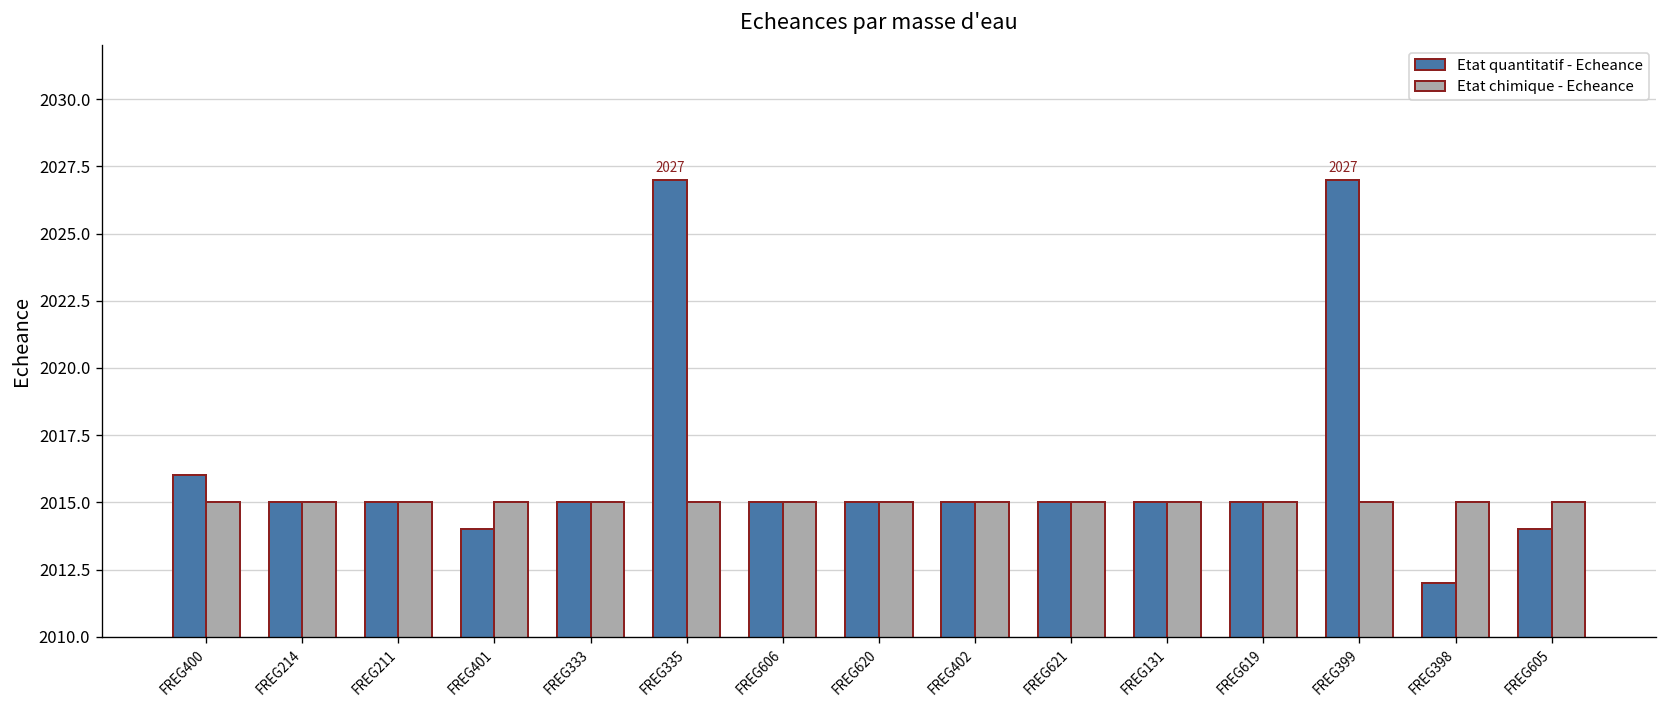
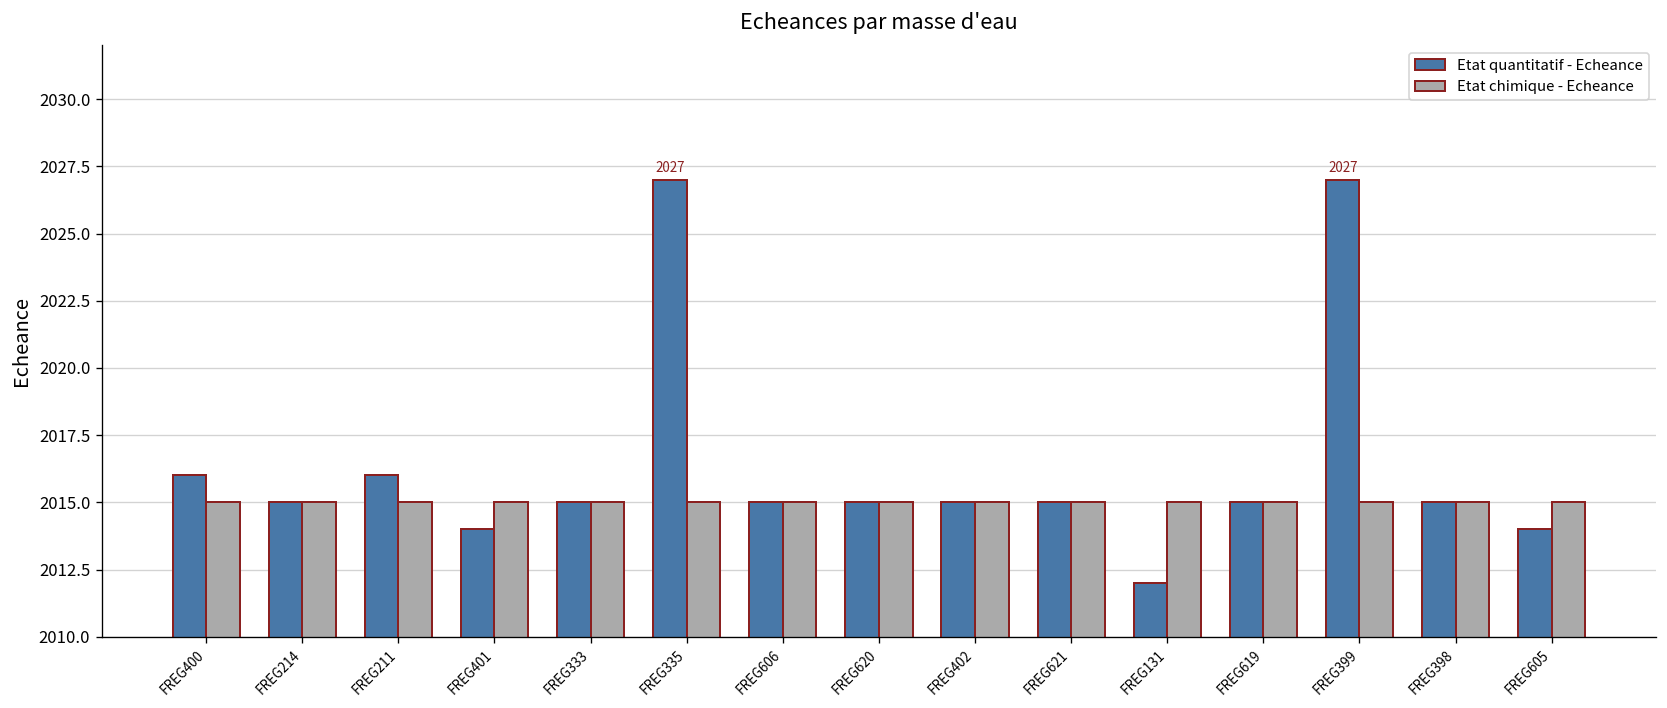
  {
    "Etat quantitatif - Echeance": {
      "FREG400": 2016,
      "FREG214": 2015,
-     "FREG211": 2015,
+     "FREG211": 2016,
      "FREG401": 2014,
      "FREG333": 2015,
      "FREG606": 2015,
      "FREG620": 2015,
      "FREG402": 2015,
      "FREG621": 2015,
-     "FREG131": 2015,
+     "FREG131": 2012,
      "FREG619": 2015,
-     "FREG398": 2012,
+     "FREG398": 2015,
      "FREG605": 2014
    },
    "Etat chimique - Echeance": {
      "FREG400": 2015,
      "FREG214": 2015,
      "FREG211": 2015,
      "FREG401": 2015,
      "FREG333": 2015,
      "FREG335": 2015,
      "FREG606": 2015,
      "FREG620": 2015,
      "FREG402": 2015,
      "FREG621": 2015,
      "FREG131": 2015,
      "FREG619": 2015,
      "FREG399": 2015,
      "FREG398": 2015,
      "FREG605": 2015
    }
  }
